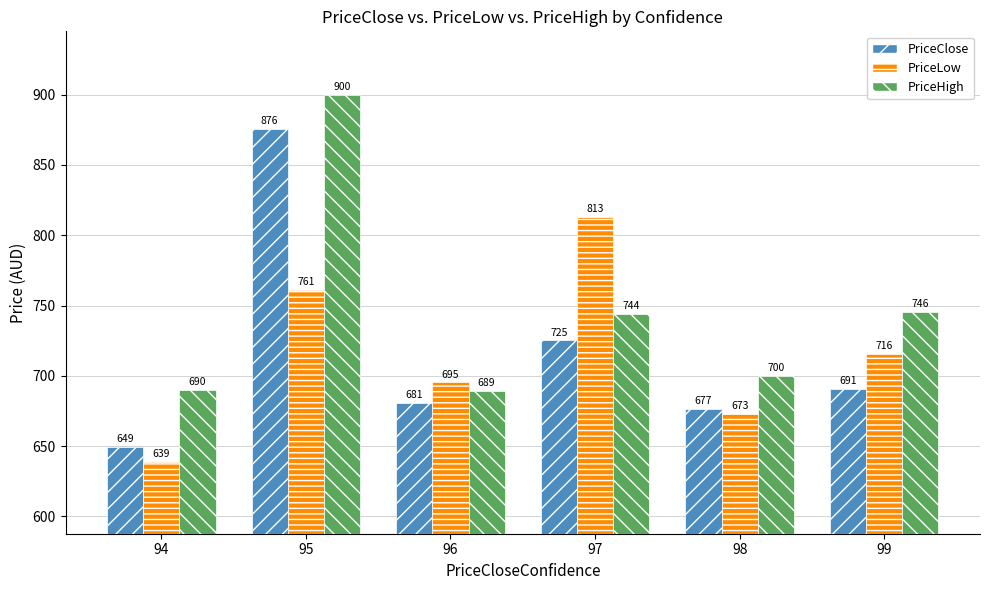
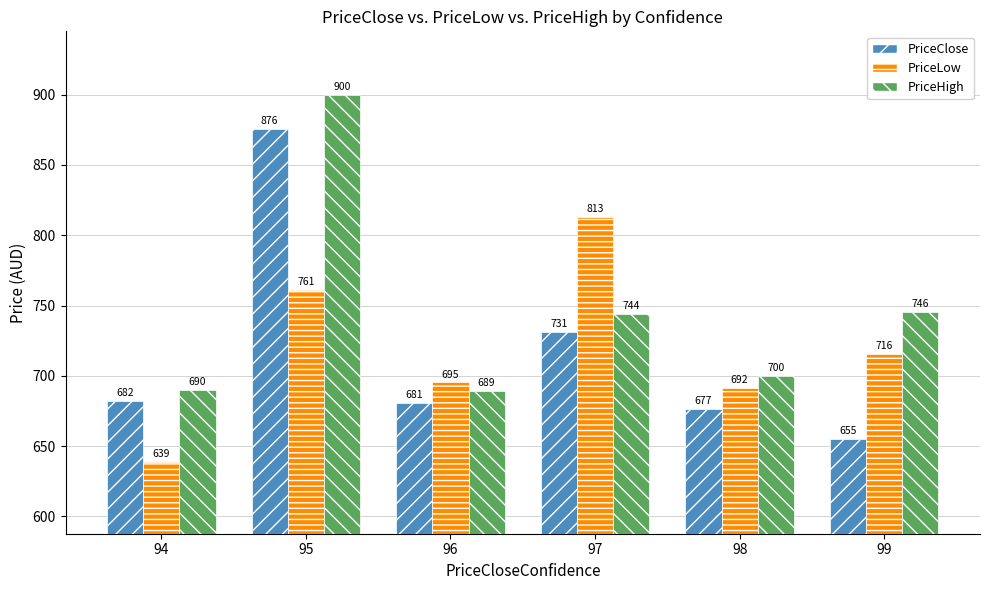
  {
    "PriceClose": {
-     "94": 649,
+     "94": 682,
      "95": 876,
      "96": 681,
-     "97": 725,
+     "97": 731,
      "98": 677,
-     "99": 691
+     "99": 655
    },
    "PriceLow": {
      "94": 639,
      "95": 761,
      "96": 695,
      "97": 813,
-     "98": 673,
+     "98": 692,
      "99": 716
    },
    "PriceHigh": {
      "94": 690,
      "95": 900,
      "96": 689,
      "97": 744,
      "98": 700,
      "99": 746
    }
  }
